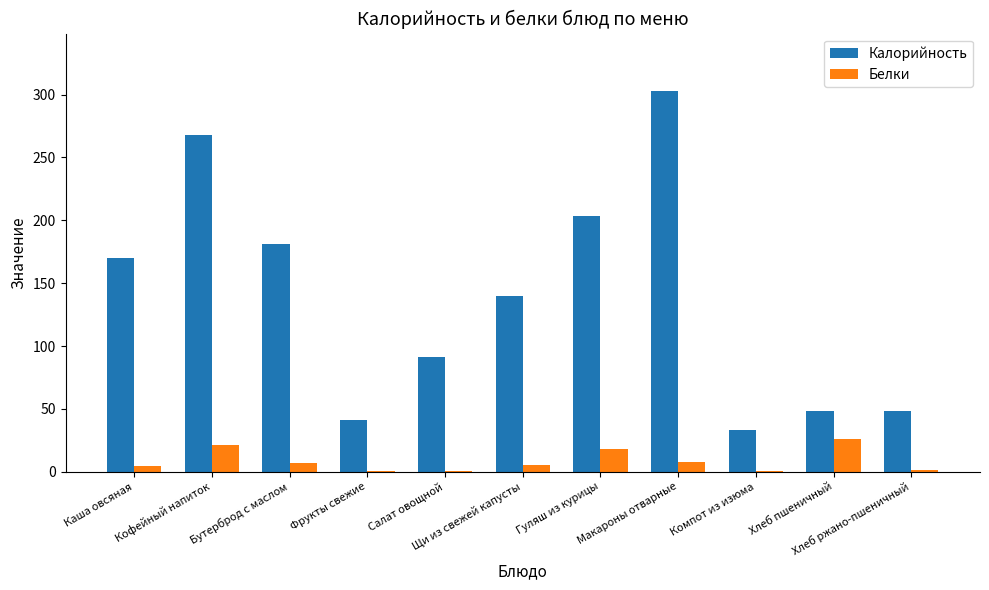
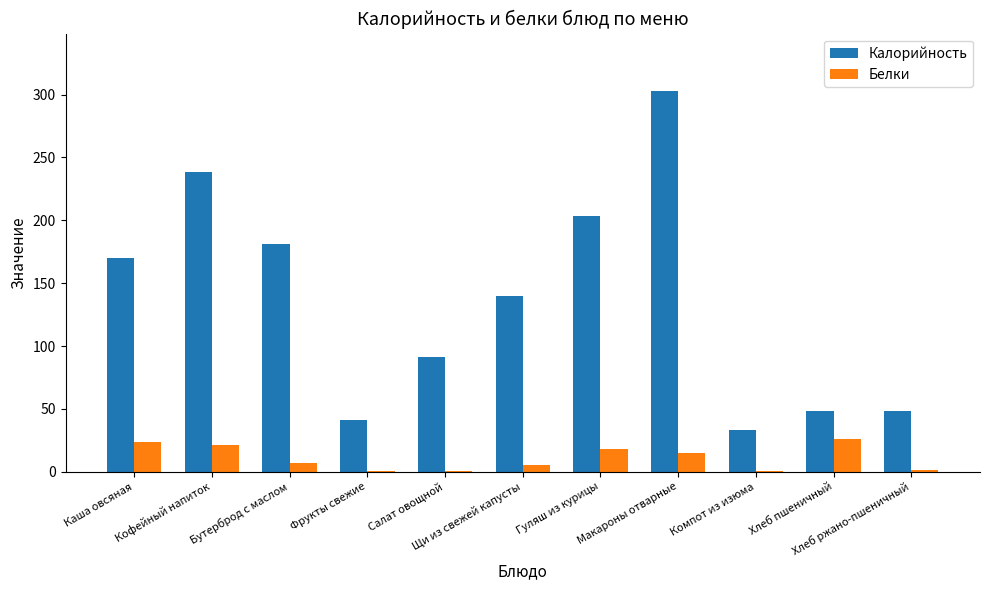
  {
    "Калорийность": {
      "Каша овсяная": 170,
-     "Кофейный напиток": 268,
+     "Кофейный напиток": 238,
      "Бутерброд с маслом": 181,
      "Фрукты свежие": 41,
      "Салат овощной": 91,
      "Щи из свежей капусты": 140,
      "Гуляш из курицы": 203,
      "Макароны отварные": 303,
      "Компот из изюма": 33,
      "Хлеб пшеничный": 48,
      "Хлеб ржано-пшеничный": 48
    },
    "Белки": {
-     "Каша овсяная": 5,
+     "Каша овсяная": 24,
      "Кофейный напиток": 21,
      "Бутерброд с маслом": 7,
      "Щи из свежей капусты": 5,
      "Гуляш из курицы": 18,
-     "Макароны отварные": 8,
+     "Макароны отварные": 15,
      "Хлеб пшеничный": 26
    }
  }
